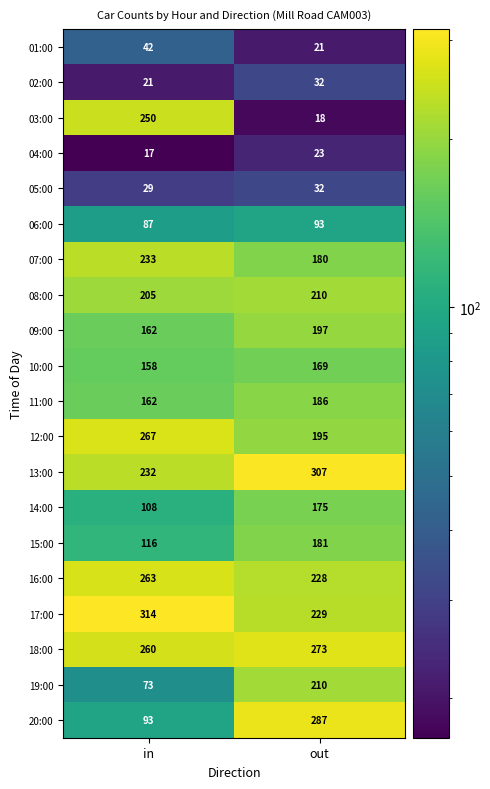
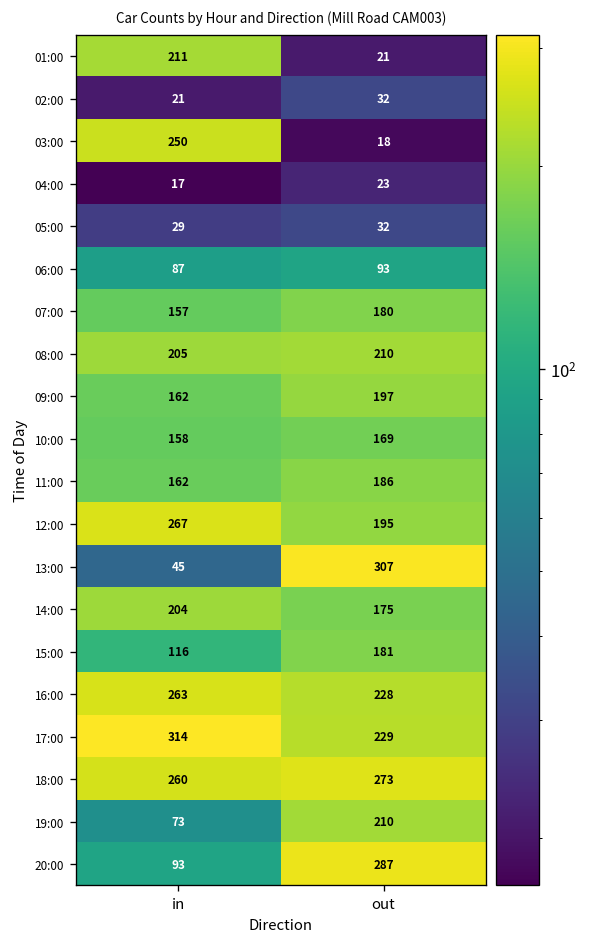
  {
    "01:00": {
-     "in": 42,
+     "in": 211,
      "out": 21
    },
    "02:00": {
      "in": 21,
      "out": 32
    },
    "03:00": {
      "in": 250,
      "out": 18
    },
    "04:00": {
      "in": 17,
      "out": 23
    },
    "05:00": {
      "in": 29,
      "out": 32
    },
    "06:00": {
      "in": 87,
      "out": 93
    },
    "07:00": {
-     "in": 233,
+     "in": 157,
      "out": 180
    },
    "08:00": {
      "in": 205,
      "out": 210
    },
    "09:00": {
      "in": 162,
      "out": 197
    },
    "10:00": {
      "in": 158,
      "out": 169
    },
    "11:00": {
      "in": 162,
      "out": 186
    },
    "12:00": {
      "in": 267,
      "out": 195
    },
    "13:00": {
-     "in": 232,
+     "in": 45,
      "out": 307
    },
    "14:00": {
-     "in": 108,
+     "in": 204,
      "out": 175
    },
    "15:00": {
      "in": 116,
      "out": 181
    },
    "16:00": {
      "in": 263,
      "out": 228
    },
    "17:00": {
      "in": 314,
      "out": 229
    },
    "18:00": {
      "in": 260,
      "out": 273
    },
    "19:00": {
      "in": 73,
      "out": 210
    },
    "20:00": {
      "in": 93,
      "out": 287
    }
  }
